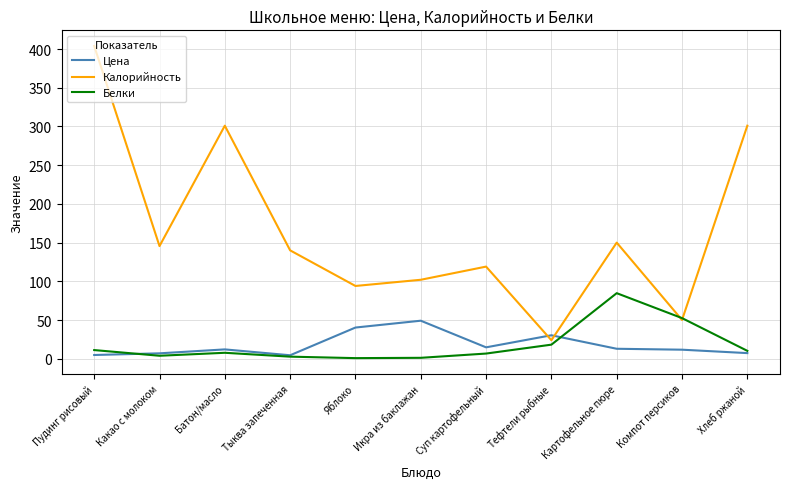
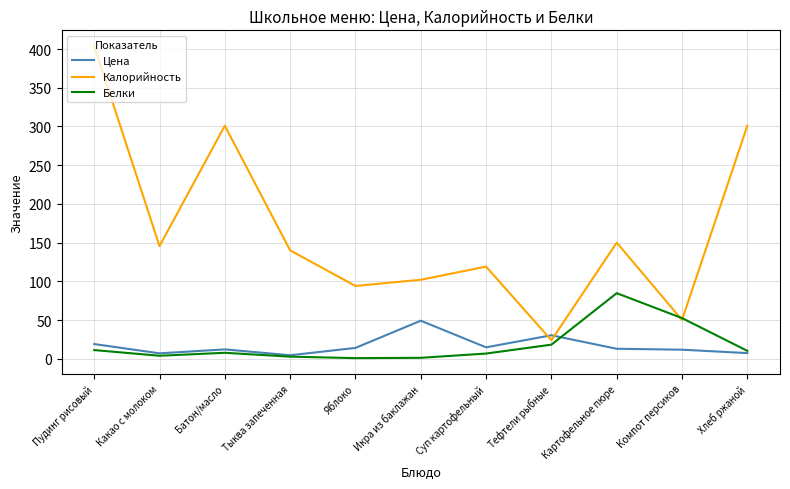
  {
    "Цена": {
-     "Пудинг рисовый": 0,
+     "Пудинг рисовый": 20,
      "Батон/масло": 10,
-     "Яблоко": 40,
+     "Яблоко": 10,
      "Икра из баклажан": 50,
      "Суп картофельный": 10,
      "Тефтели рыбные": 30,
      "Картофельное пюре": 10,
      "Компот персиков": 10
    },
    "Калорийность": {
      "Какао с молоком": 150,
      "Батон/масло": 300,
      "Тыква запеченная": 140,
      "Яблоко": 90,
      "Икра из баклажан": 100,
      "Суп картофельный": 120,
      "Тефтели рыбные": 20,
      "Картофельное пюре": 150,
      "Хлеб ржаной": 300
    },
    "Белки": {
      "Пудинг рисовый": 10,
      "Батон/масло": 10,
      "Яблоко": 0,
      "Икра из баклажан": 0,
      "Суп картофельный": 10,
      "Тефтели рыбные": 20,
      "Картофельное пюре": 80
    }
  }
